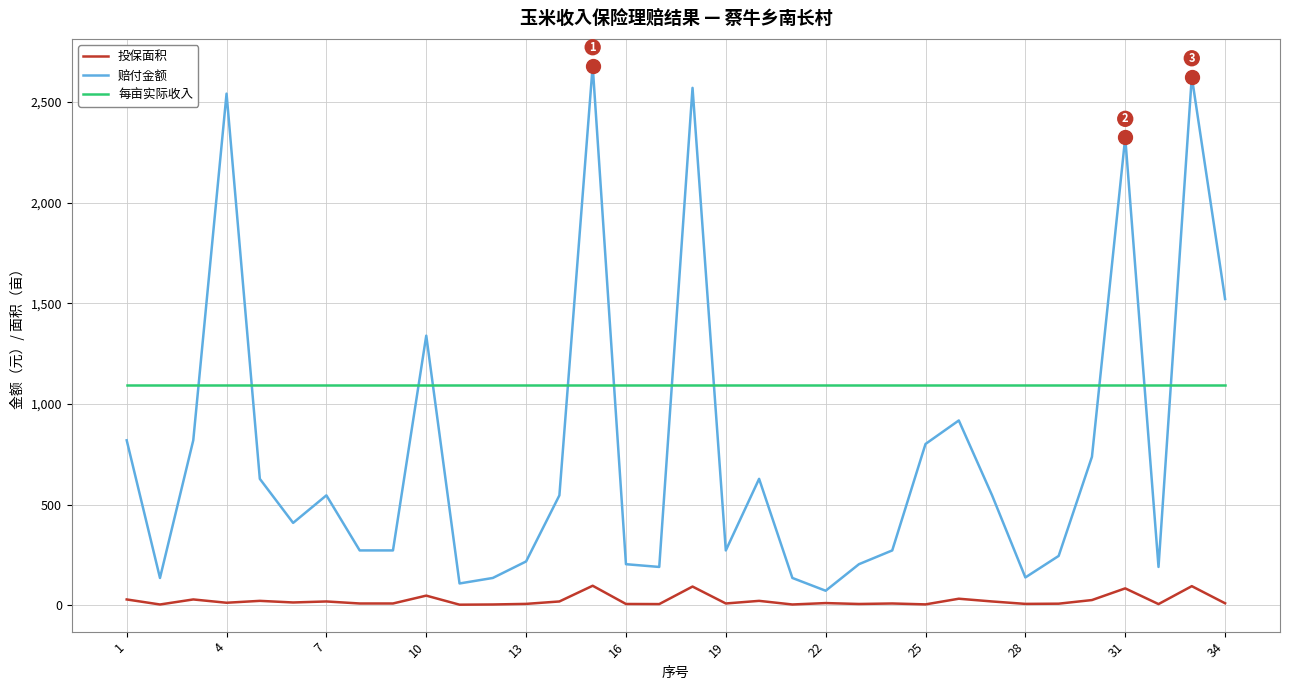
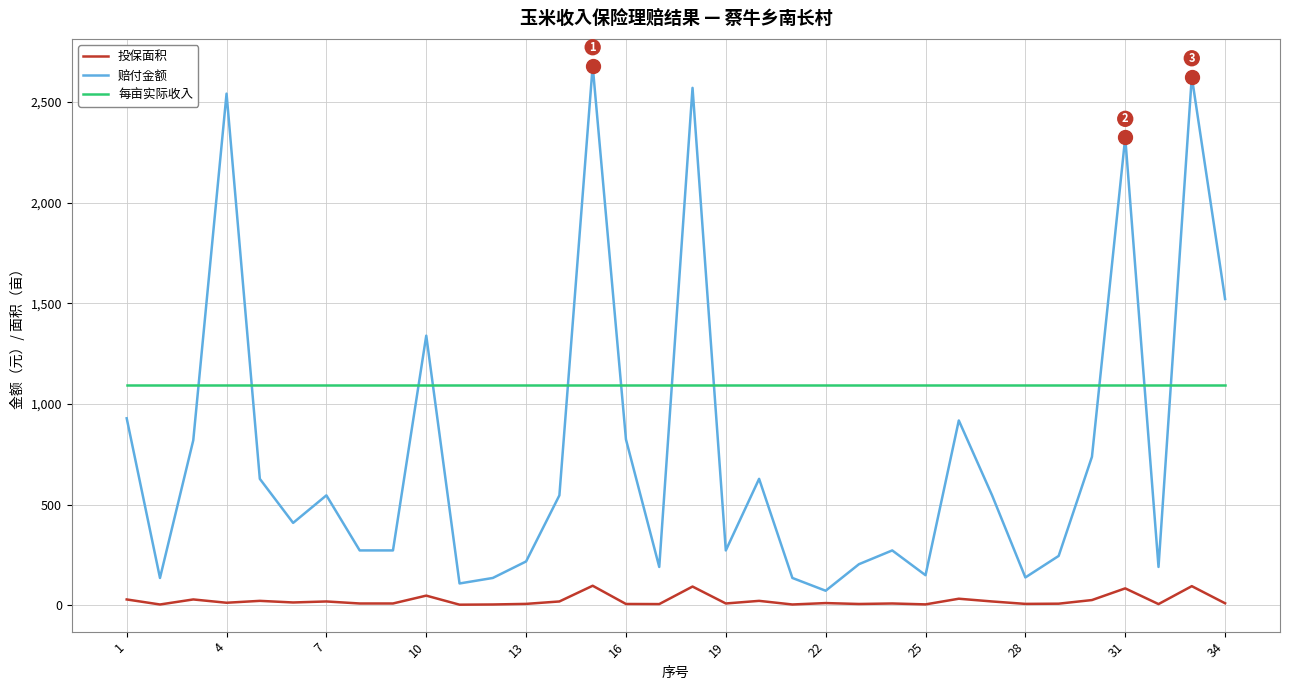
  {
    "赔付金额": {
-     "1": "820",
+     "1": "930",
      "4": "2,540",
      "7": "550",
      "10": "1,340",
      "13": "220",
-     "16": "200",
+     "16": "820",
      "19": "270",
      "22": "70",
-     "25": "800",
+     "25": "150",
      "28": "140",
      "34": "1,520"
    },
    "每亩实际收入": {
      "1": "1,090",
      "4": "1,090",
      "7": "1,090",
      "10": "1,090",
      "13": "1,090",
      "16": "1,090",
      "19": "1,090",
      "22": "1,090",
      "25": "1,090",
      "28": "1,090",
      "31": "1,090",
      "34": "1,090"
    }
  }
